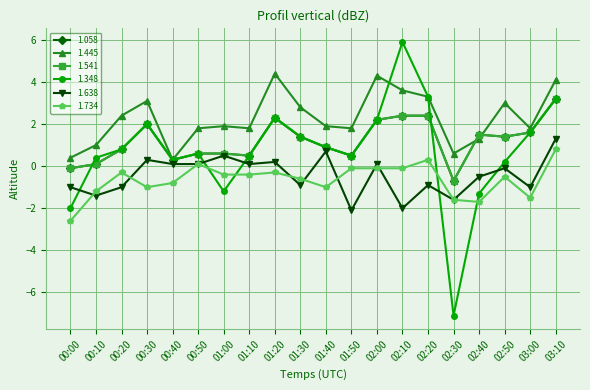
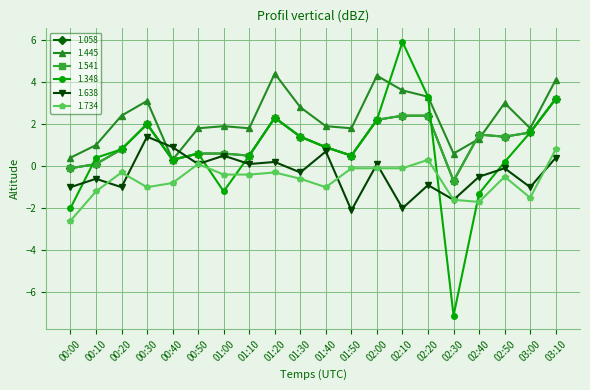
  {
    "1.638": {
      "00:00": -1.0,
-     "00:10": -1.4,
+     "00:10": -0.6,
      "00:20": -1.0,
-     "00:30": 0.3,
-     "00:40": 0.1,
+     "00:30": 1.4,
+     "00:40": 0.9,
      "01:10": 0.1,
      "01:20": 0.2,
-     "01:30": -0.9,
+     "01:30": -0.3,
      "01:40": 0.7,
      "01:50": -2.1,
      "02:00": 0.1,
      "02:10": -2.0,
      "02:20": -0.9,
      "02:40": -0.5,
      "02:50": -0.1,
      "03:00": -1.0,
-     "03:10": 1.3
+     "03:10": 0.4
    }
  }
